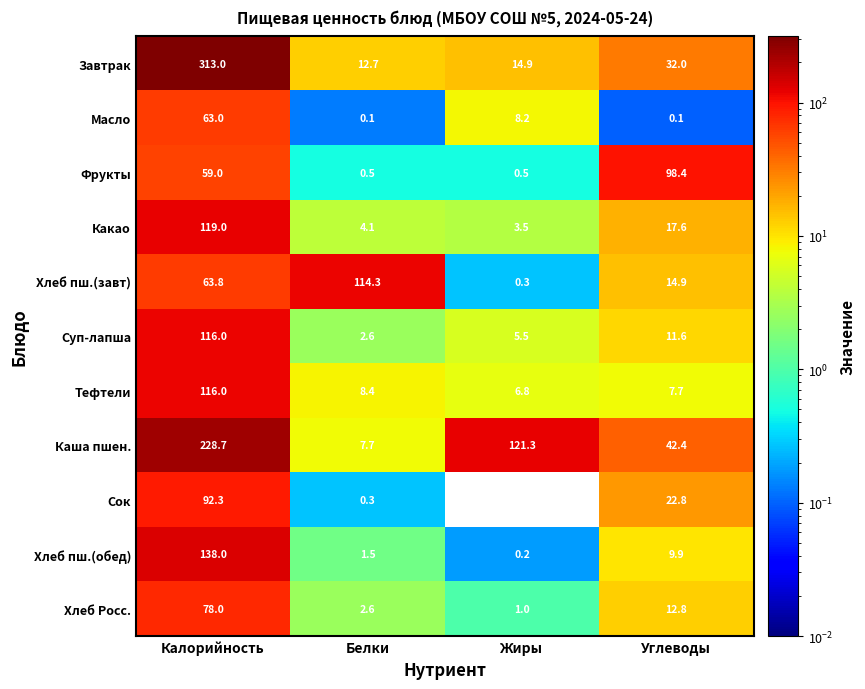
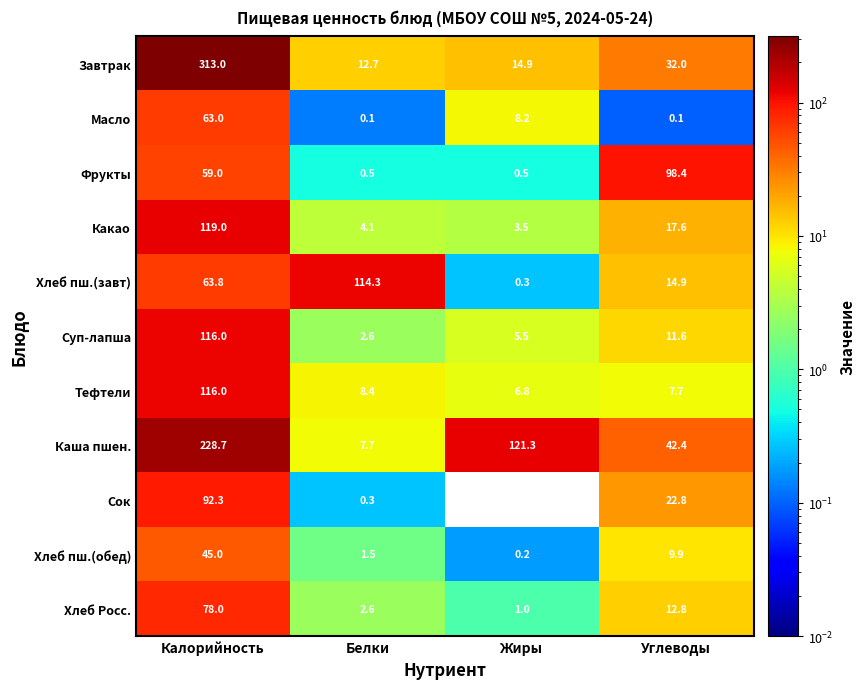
  {
    "Завтрак": {
      "Калорийность": 313.0,
      "Белки": 12.7,
      "Жиры": 14.9,
      "Углеводы": 32.0
    },
    "Масло": {
      "Калорийность": 63.0,
      "Белки": 0.1,
      "Жиры": 8.2,
      "Углеводы": 0.1
    },
    "Фрукты": {
      "Калорийность": 59.0,
      "Белки": 0.5,
      "Жиры": 0.5,
      "Углеводы": 98.4
    },
    "Какао": {
      "Калорийность": 119.0,
      "Белки": 4.1,
      "Жиры": 3.5,
      "Углеводы": 17.6
    },
    "Хлеб пш.(завт)": {
      "Калорийность": 63.8,
      "Белки": 114.3,
      "Жиры": 0.3,
      "Углеводы": 14.9
    },
    "Суп-лапша": {
      "Калорийность": 116.0,
      "Белки": 2.6,
      "Жиры": 5.5,
      "Углеводы": 11.6
    },
    "Тефтели": {
      "Калорийность": 116.0,
      "Белки": 8.4,
      "Жиры": 6.8,
      "Углеводы": 7.7
    },
    "Каша пшен.": {
      "Калорийность": 228.7,
      "Белки": 7.7,
      "Жиры": 121.3,
      "Углеводы": 42.4
    },
    "Сок": {
      "Калорийность": 92.3,
      "Белки": 0.3,
      "Углеводы": 22.8
    },
    "Хлеб пш.(обед)": {
-     "Калорийность": 138.0,
+     "Калорийность": 45.0,
      "Белки": 1.5,
      "Жиры": 0.2,
      "Углеводы": 9.9
    },
    "Хлеб Росс.": {
      "Калорийность": 78.0,
      "Белки": 2.6,
      "Жиры": 1.0,
      "Углеводы": 12.8
    }
  }
